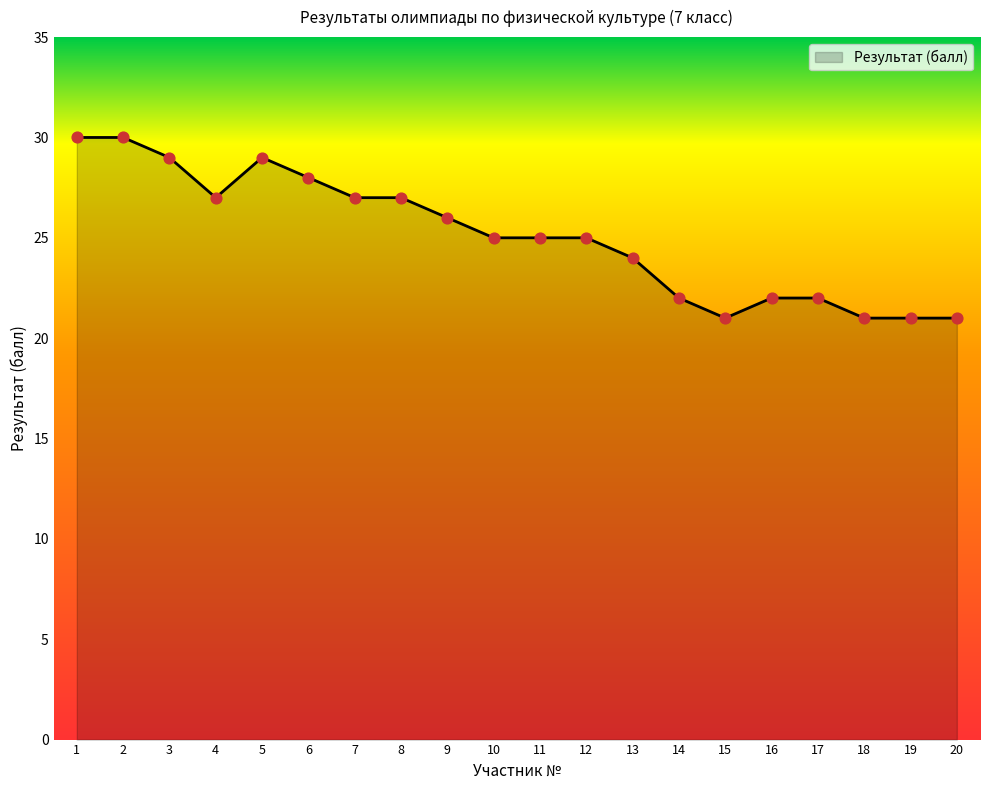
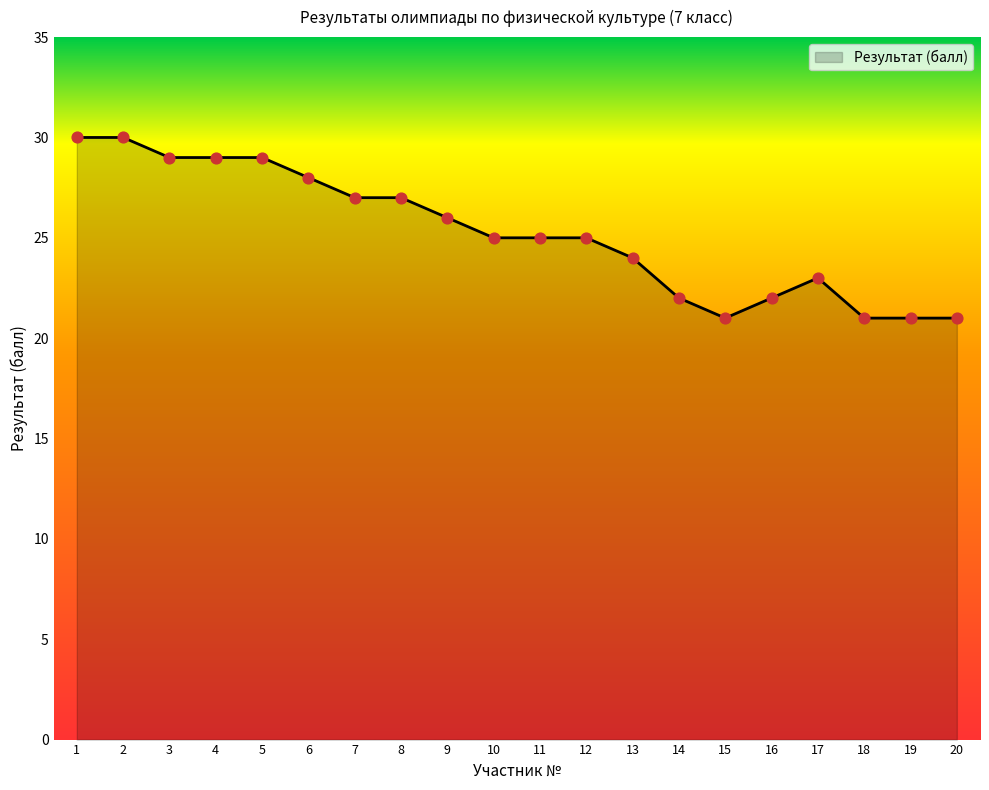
  {
    "1": 30,
    "2": 30,
    "3": 29,
-   "4": 27,
+   "4": 29,
    "5": 29,
    "6": 28,
    "7": 27,
    "8": 27,
    "9": 26,
    "10": 25,
    "11": 25,
    "12": 25,
    "13": 24,
    "14": 22,
    "15": 21,
    "16": 22,
-   "17": 22,
+   "17": 23,
    "18": 21,
    "19": 21,
    "20": 21
  }
